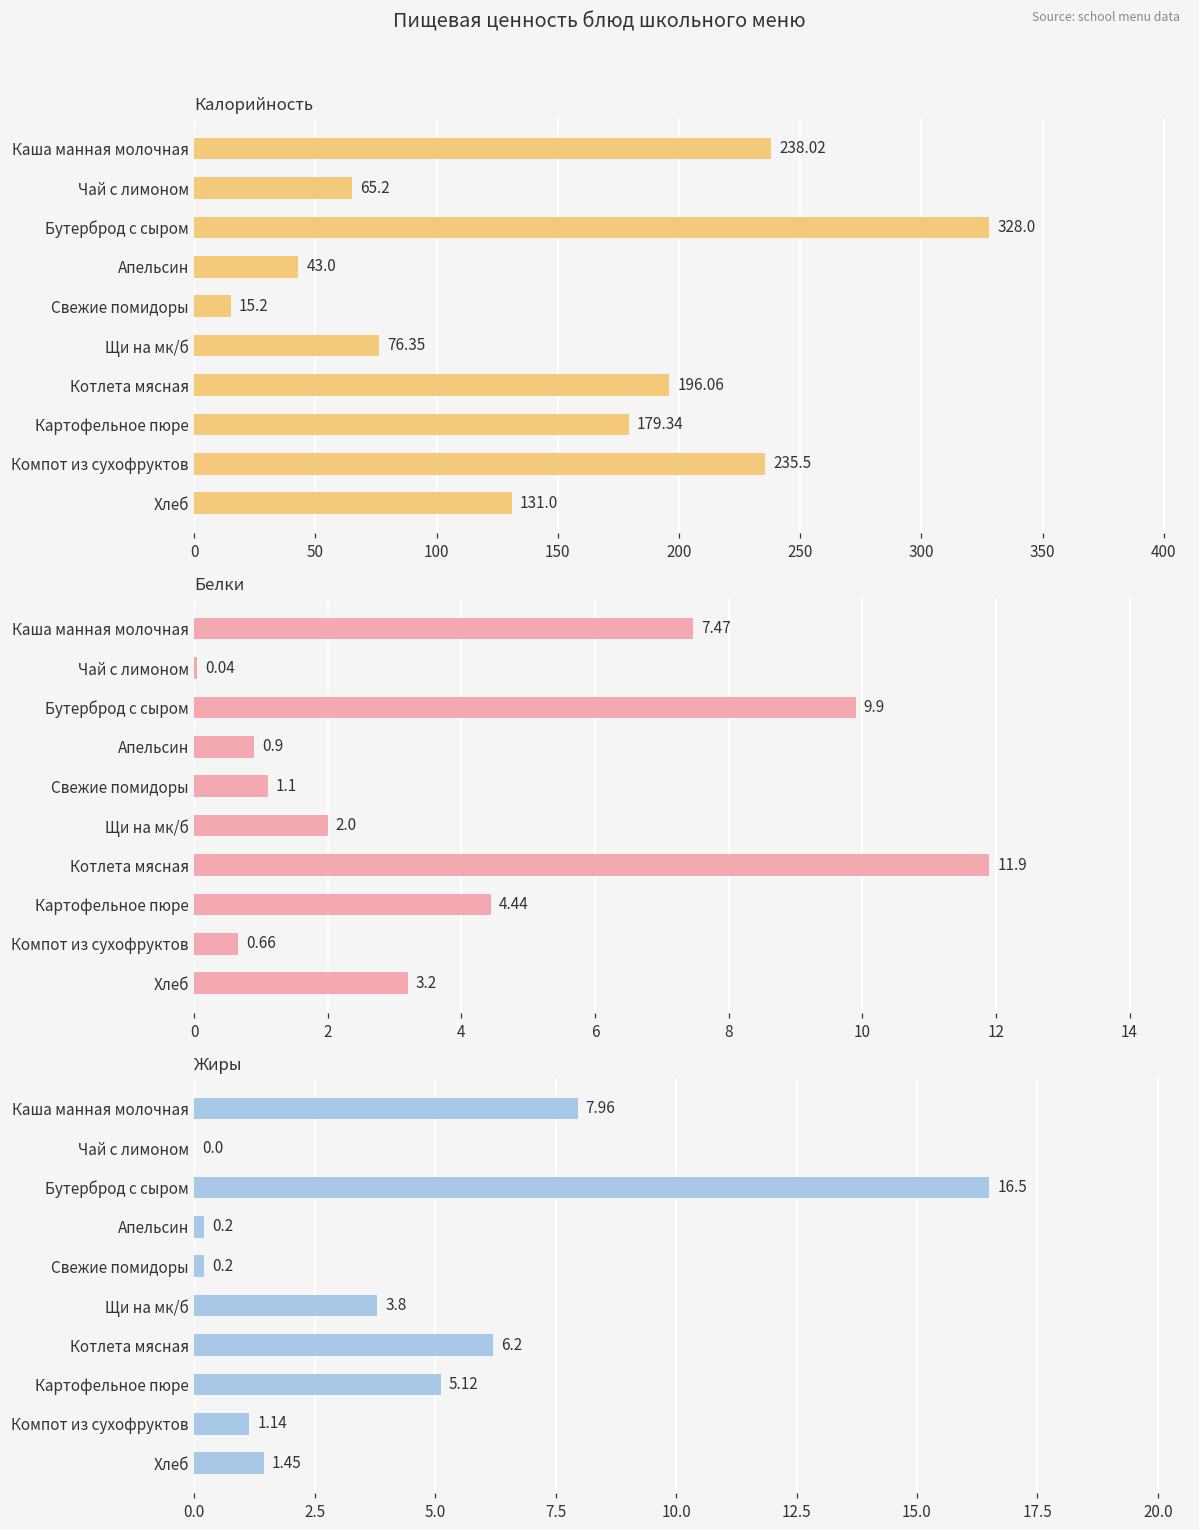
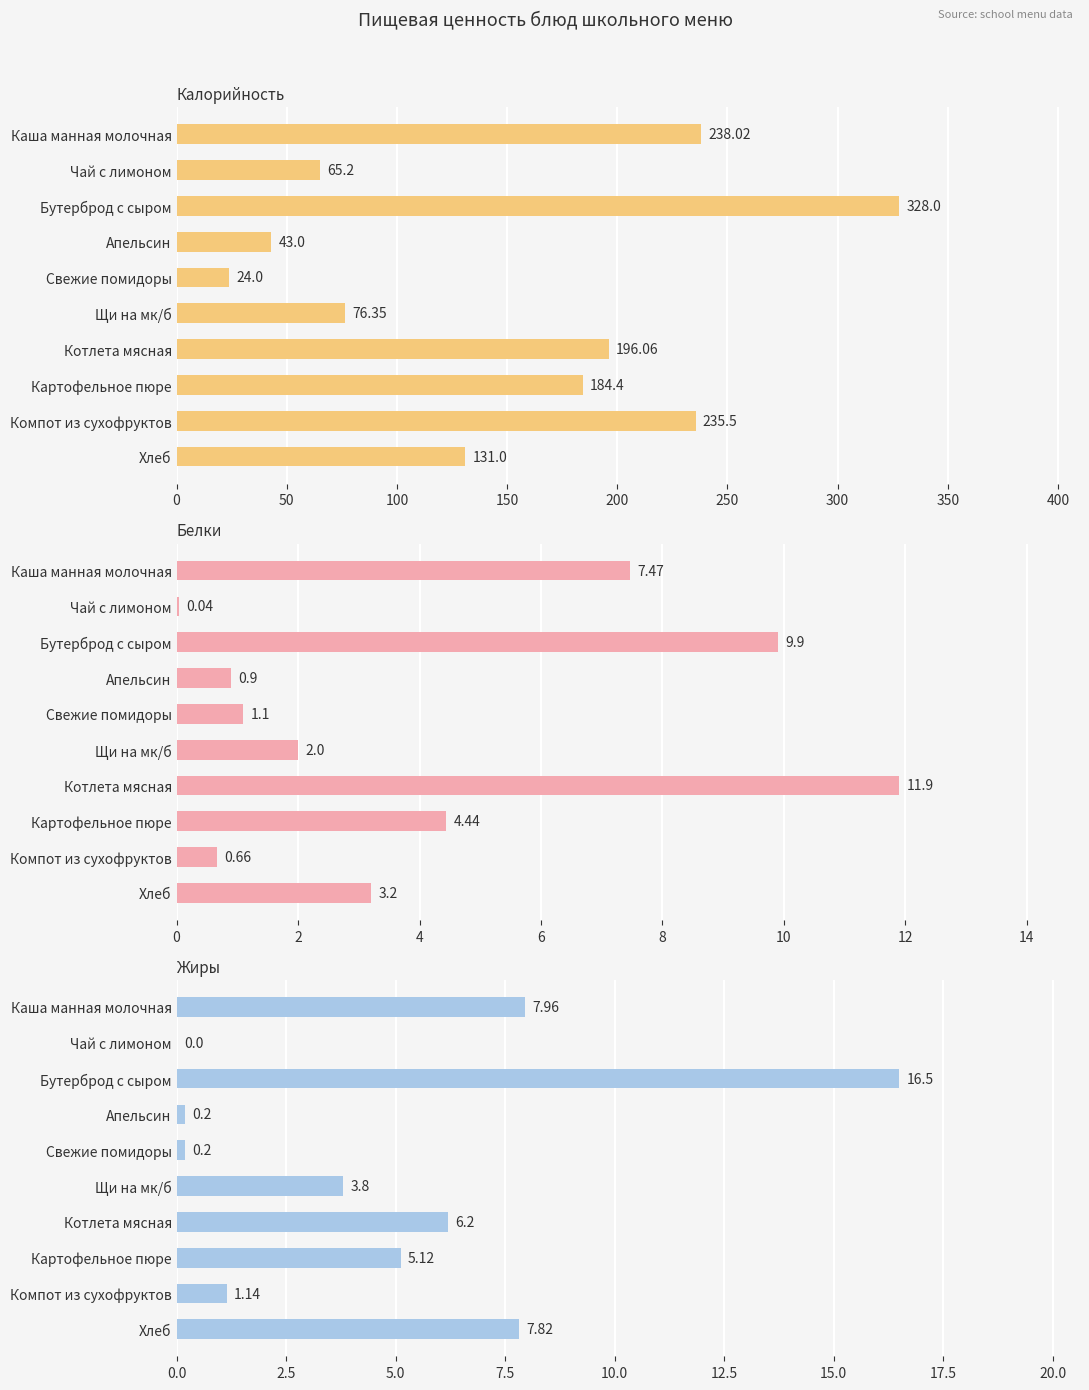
  {
    "Калорийность": {
      "Каша манная молочная": 238.02,
      "Чай с лимоном": 65.2,
      "Бутерброд с сыром": 328.0,
      "Апельсин": 43.0,
-     "Свежие помидоры": 15.2,
+     "Свежие помидоры": 24.0,
      "Щи на мк/б": 76.35,
      "Котлета мясная": 196.06,
-     "Картофельное пюре": 179.34,
+     "Картофельное пюре": 184.4,
      "Компот из сухофруктов": 235.5,
      "Хлеб": 131.0
    },
    "Белки": {
      "Каша манная молочная": 7.47,
      "Чай с лимоном": 0.04,
      "Бутерброд с сыром": 9.9,
      "Апельсин": 0.9,
      "Свежие помидоры": 1.1,
      "Щи на мк/б": 2.0,
      "Котлета мясная": 11.9,
      "Картофельное пюре": 4.44,
      "Компот из сухофруктов": 0.66,
      "Хлеб": 3.2
    },
    "Жиры": {
      "Каша манная молочная": 7.96,
      "Чай с лимоном": 0.0,
      "Бутерброд с сыром": 16.5,
      "Апельсин": 0.2,
      "Свежие помидоры": 0.2,
      "Щи на мк/б": 3.8,
      "Котлета мясная": 6.2,
      "Картофельное пюре": 5.12,
      "Компот из сухофруктов": 1.14,
-     "Хлеб": 1.45
+     "Хлеб": 7.82
    }
  }
